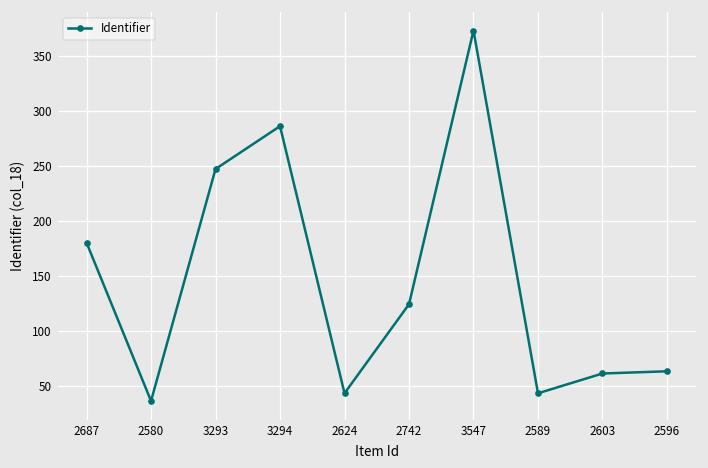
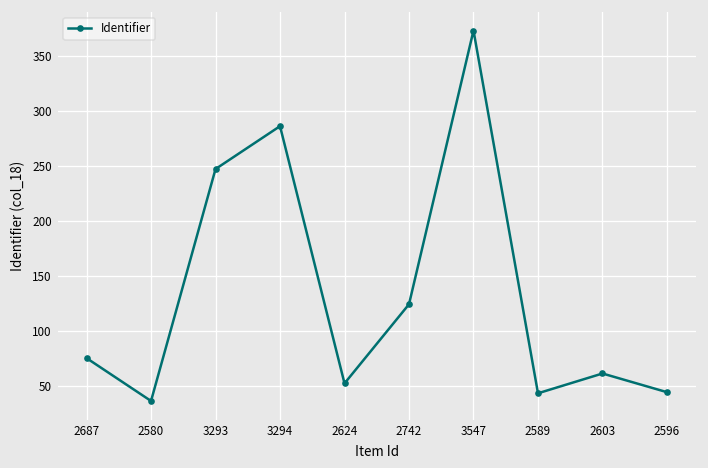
  {
-   "2687": 180,
+   "2687": 80,
    "2580": 40,
    "3293": 250,
    "3294": 290,
-   "2624": 40,
+   "2624": 50,
    "2742": 120,
    "3547": 370,
    "2589": 40,
    "2603": 60,
-   "2596": 60
+   "2596": 40
  }
